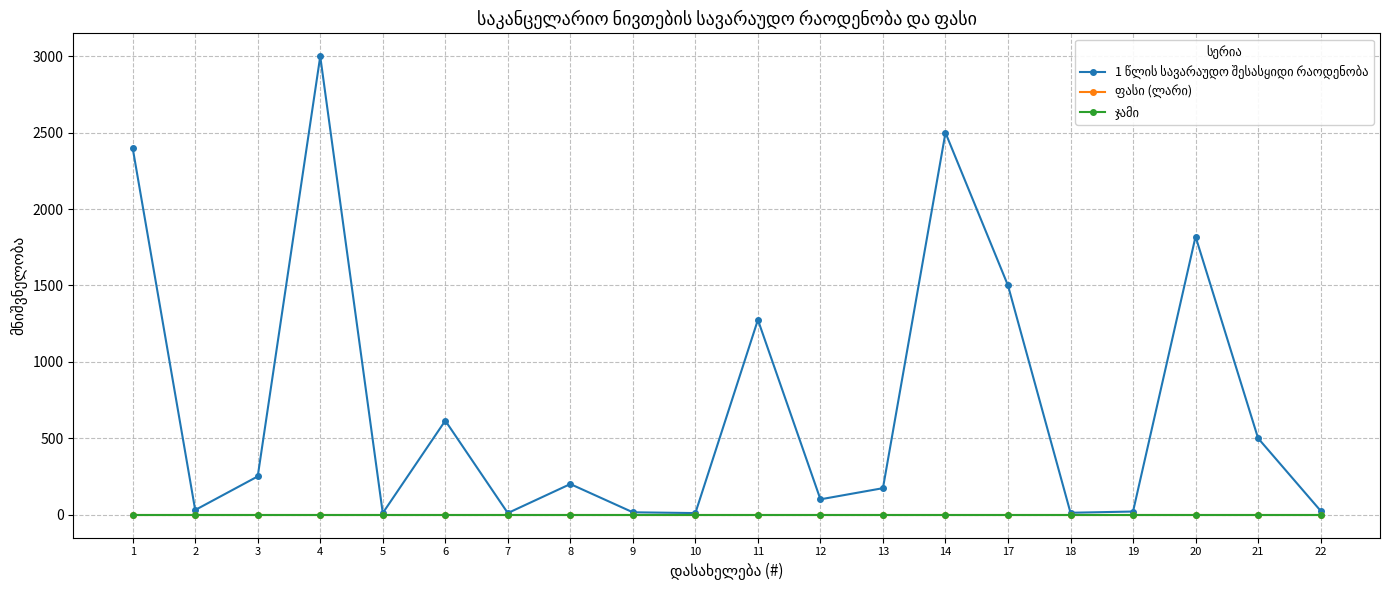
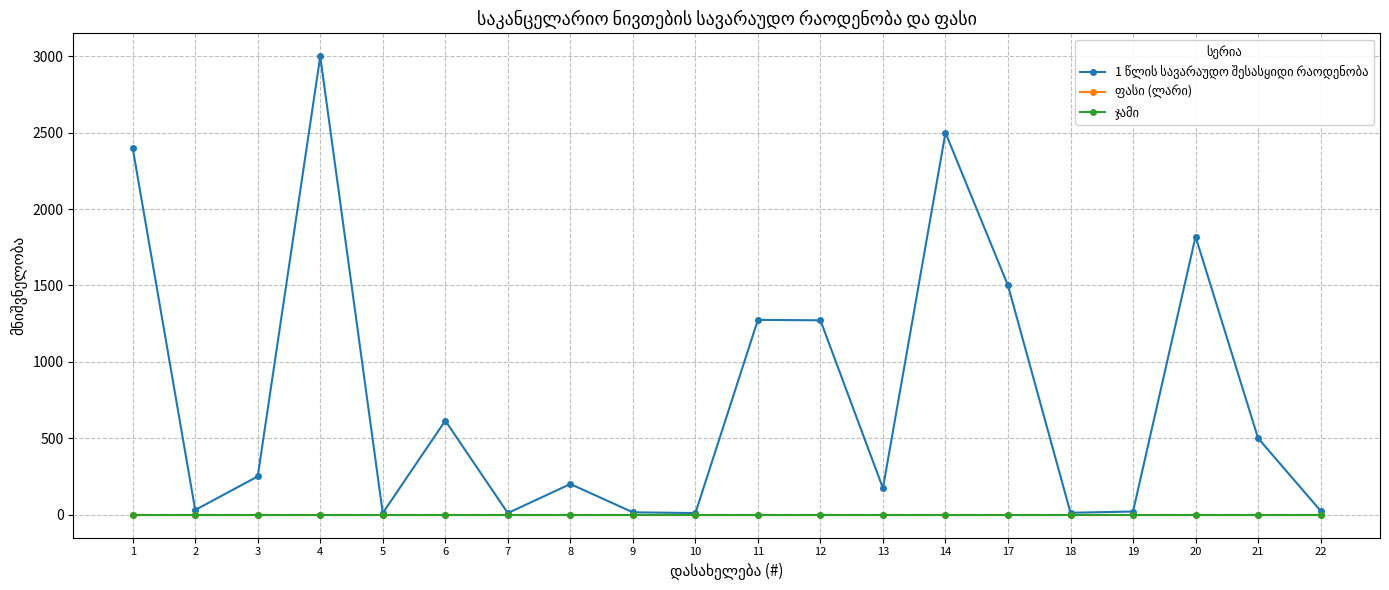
  {
    "1 წლის სავარაუდო შესასყიდი რაოდენობა": {
      "1": 2400,
      "2": 30,
      "3": 250,
      "4": 3000,
      "6": 620,
      "8": 200,
      "11": 1280,
-     "12": 100,
+     "12": 1270,
      "13": 170,
      "14": 2500,
      "17": 1500,
      "19": 20,
      "20": 1820,
      "21": 500,
      "22": 30
    },
    "ჯამი": {
      "1": 0,
      "2": 0,
      "3": 0,
      "4": 0,
      "6": 0,
      "8": 0,
      "11": 0,
      "12": 0,
      "13": 0,
      "14": 0,
      "17": 0,
      "19": 0,
      "20": 0,
      "21": 0,
      "22": 0
    }
  }
